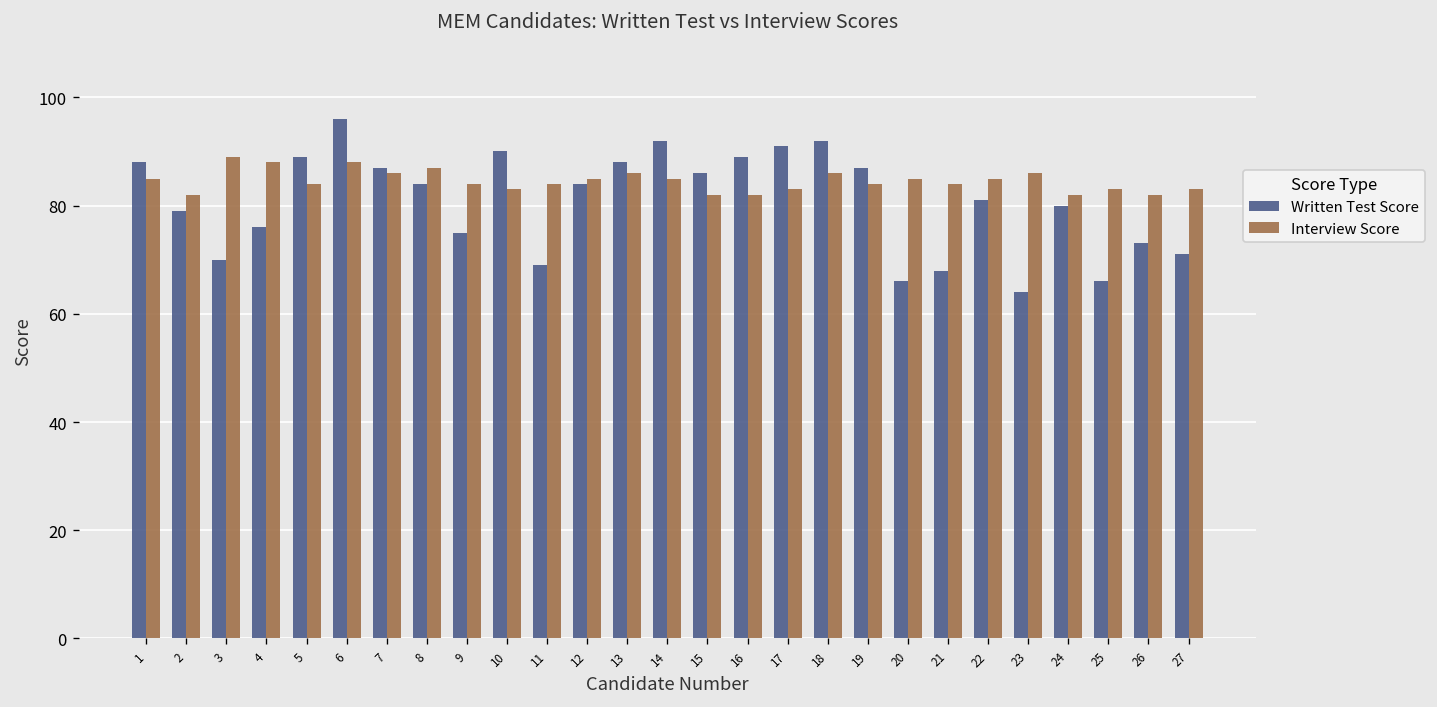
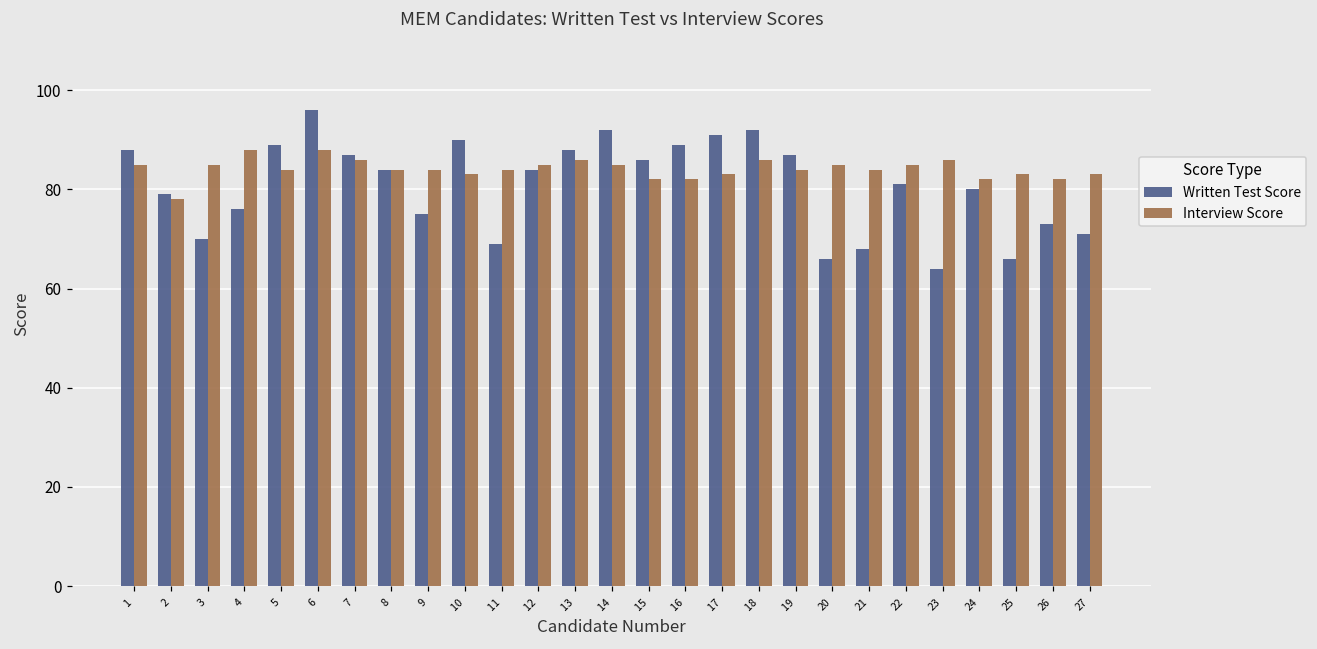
  {
    "Written Test Score": {
      "1": 88,
      "2": 79,
      "3": 70,
      "4": 76,
      "5": 89,
      "6": 96,
      "7": 87,
      "8": 84,
      "9": 75,
      "10": 90,
      "11": 69,
      "12": 84,
      "13": 88,
      "14": 92,
      "15": 86,
      "16": 89,
      "17": 91,
      "18": 92,
      "19": 87,
      "20": 66,
      "21": 68,
      "22": 81,
      "23": 64,
      "24": 80,
      "25": 66,
      "26": 73,
      "27": 71
    },
    "Interview Score": {
      "1": 85,
-     "2": 82,
-     "3": 89,
+     "2": 78,
+     "3": 85,
      "4": 88,
      "5": 84,
      "6": 88,
      "7": 86,
-     "8": 87,
+     "8": 84,
      "9": 84,
      "10": 83,
      "11": 84,
      "12": 85,
      "13": 86,
      "14": 85,
      "15": 82,
      "16": 82,
      "17": 83,
      "18": 86,
      "19": 84,
      "20": 85,
      "21": 84,
      "22": 85,
      "23": 86,
      "24": 82,
      "25": 83,
      "26": 82,
      "27": 83
    }
  }
